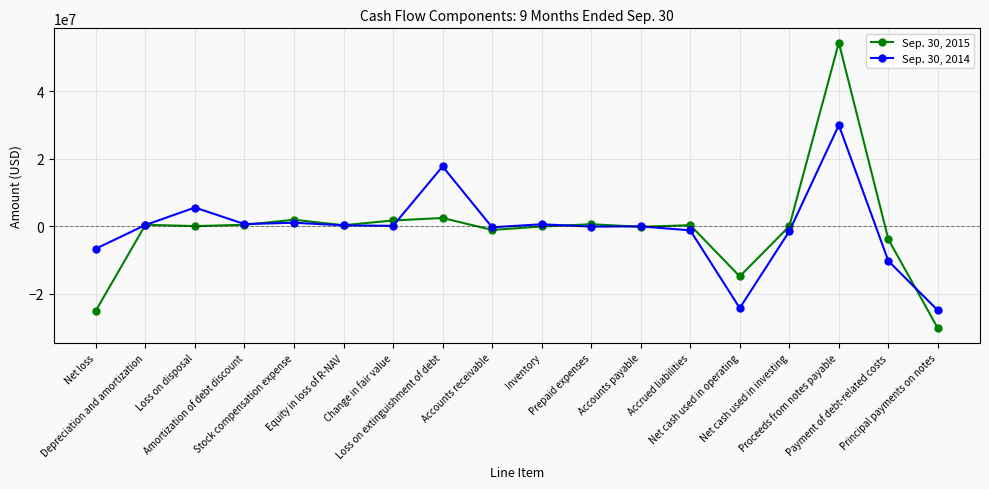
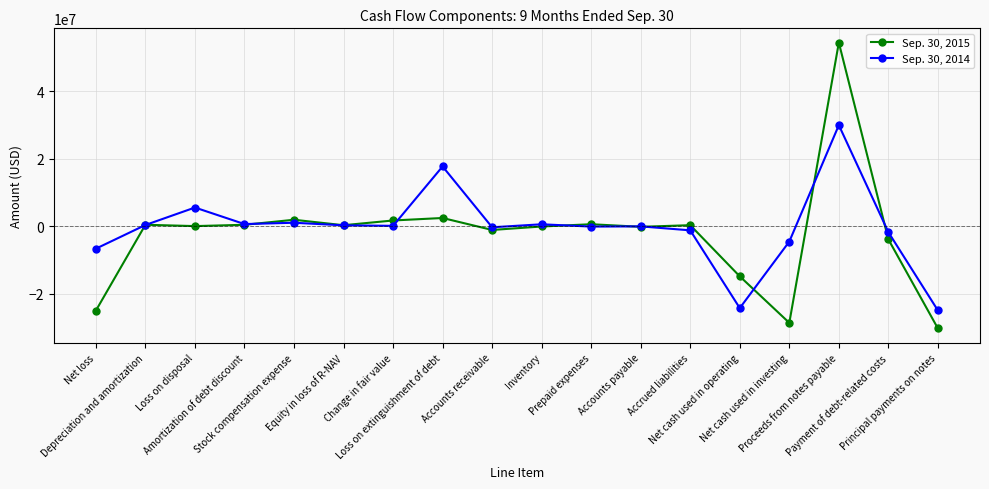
  {
    "Sep. 30, 2015": {
      "Net loss": -25000000,
      "Loss on disposal": 0,
      "Stock compensation expense": 2000000,
      "Change in fair value": 2000000,
      "Loss on extinguishment of debt": 2000000,
      "Accounts receivable": -1000000,
      "Accrued liabilities": 0,
      "Net cash used in operating": -15000000,
-     "Net cash used in investing": 0,
+     "Net cash used in investing": -29000000,
      "Proceeds from notes payable": 55000000,
      "Payment of debt-related costs": -4000000,
      "Principal payments on notes": -30000000
    },
    "Sep. 30, 2014": {
      "Net loss": -7000000,
      "Loss on disposal": 6000000,
      "Stock compensation expense": 1000000,
      "Change in fair value": 0,
      "Loss on extinguishment of debt": 18000000,
      "Accounts receivable": 0,
      "Accrued liabilities": -1000000,
      "Net cash used in operating": -24000000,
-     "Net cash used in investing": -1000000,
+     "Net cash used in investing": -5000000,
      "Proceeds from notes payable": 30000000,
-     "Payment of debt-related costs": -10000000,
+     "Payment of debt-related costs": -2000000,
      "Principal payments on notes": -25000000
    }
  }
